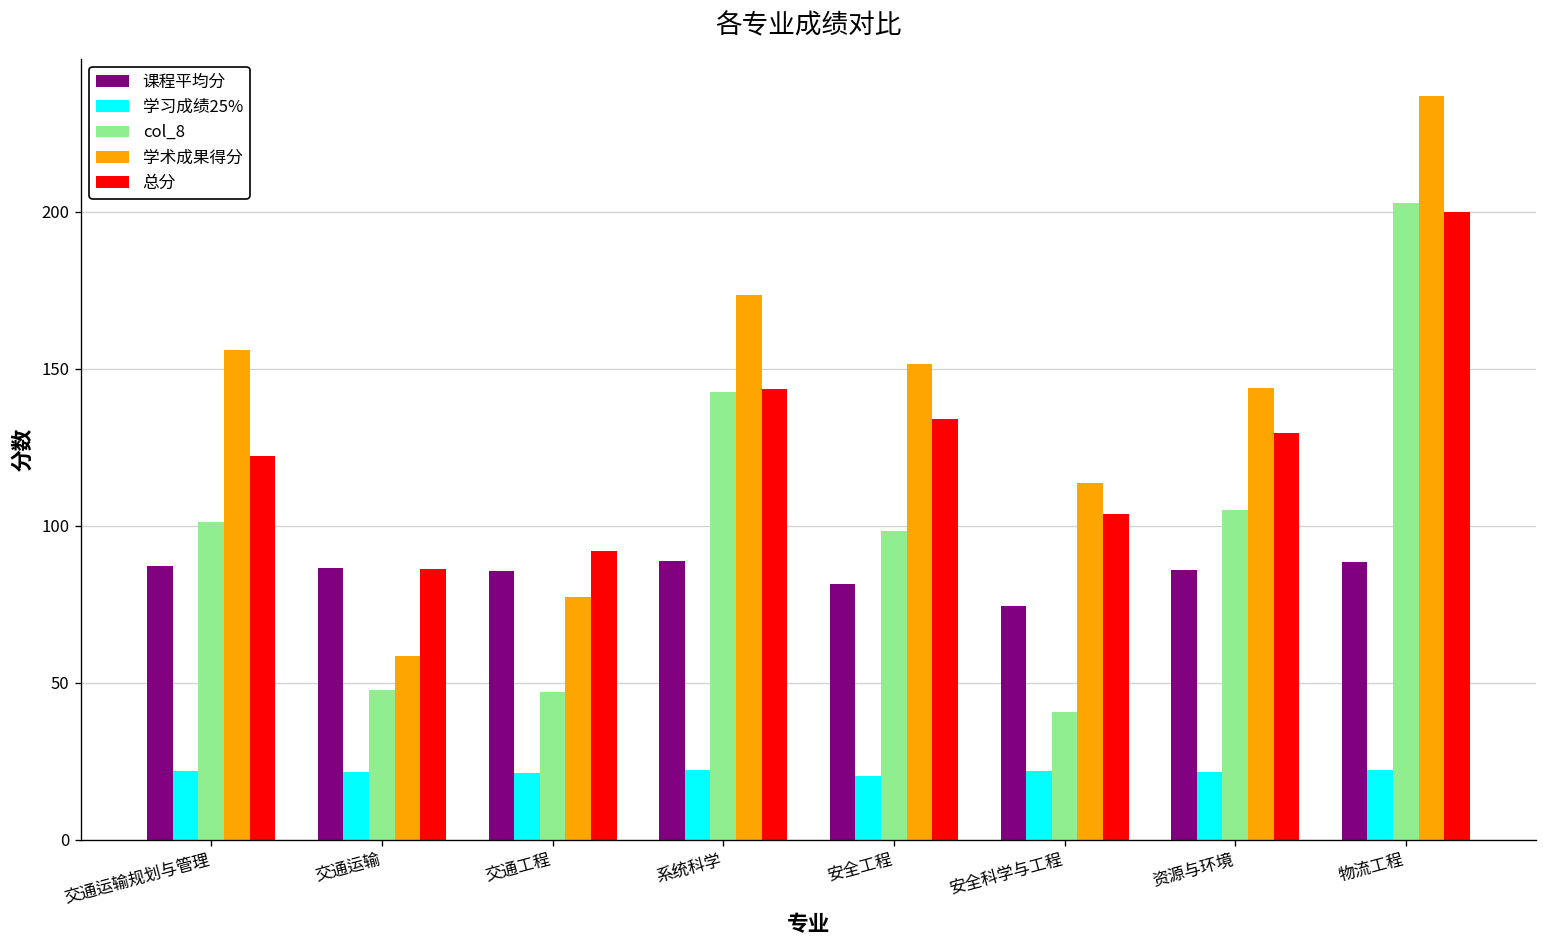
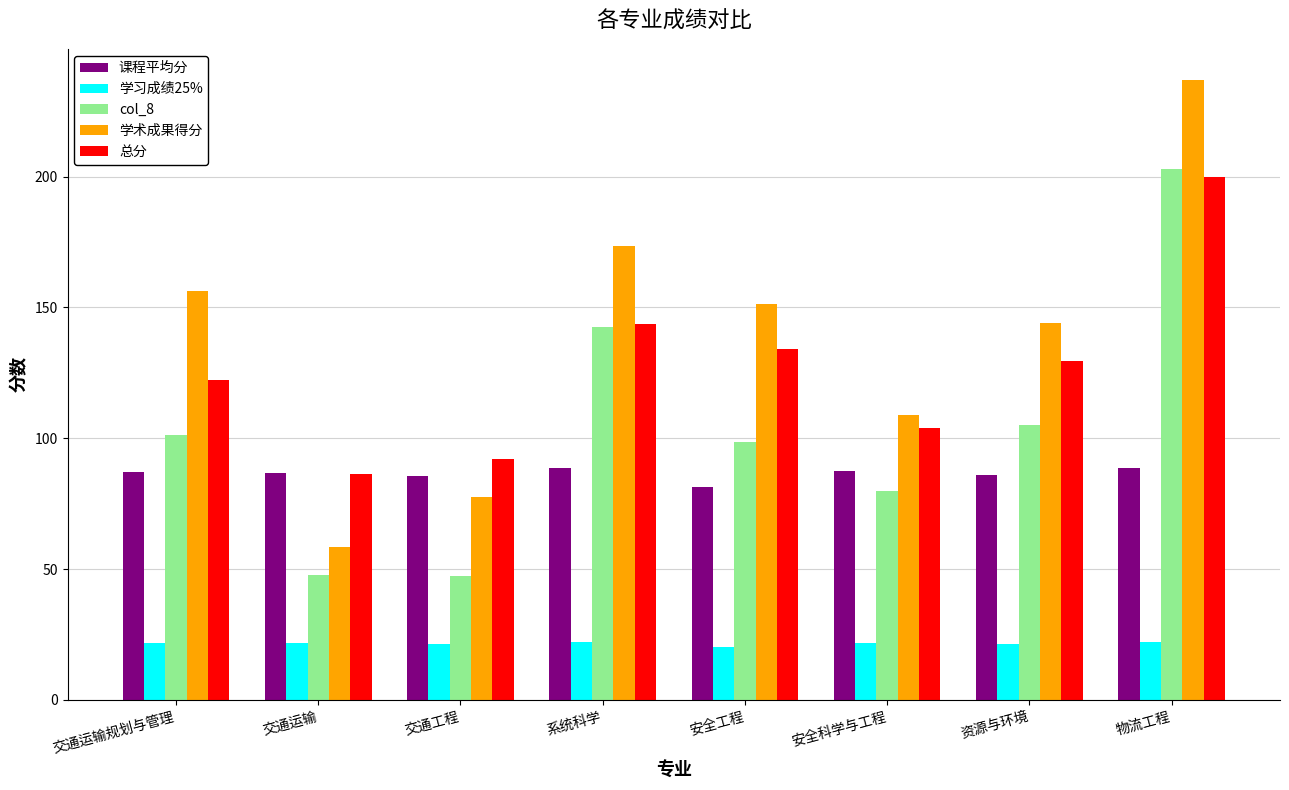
  {
    "课程平均分": {
      "交通运输规划与管理": 87,
      "交通运输": 87,
      "交通工程": 86,
      "系统科学": 89,
      "安全工程": 82,
-     "安全科学与工程": 75,
+     "安全科学与工程": 88,
      "资源与环境": 86,
      "物流工程": 89
    },
    "学习成绩25%": {
      "交通运输规划与管理": 22,
      "交通运输": 22,
      "交通工程": 21,
      "系统科学": 22,
      "安全工程": 20,
      "安全科学与工程": 22,
      "资源与环境": 22,
      "物流工程": 22
    },
    "col_8": {
      "交通运输规划与管理": 101,
      "交通运输": 48,
      "交通工程": 47,
      "系统科学": 143,
      "安全工程": 99,
-     "安全科学与工程": 41,
+     "安全科学与工程": 80,
      "资源与环境": 105,
      "物流工程": 203
    },
    "学术成果得分": {
      "交通运输规划与管理": 156,
      "交通运输": 58,
      "交通工程": 78,
      "系统科学": 174,
      "安全工程": 152,
-     "安全科学与工程": 114,
+     "安全科学与工程": 109,
      "资源与环境": 144,
      "物流工程": 237
    },
    "总分": {
      "交通运输规划与管理": 122,
      "交通运输": 86,
      "交通工程": 92,
      "系统科学": 144,
      "安全工程": 134,
      "安全科学与工程": 104,
      "资源与环境": 130,
      "物流工程": 200
    }
  }
